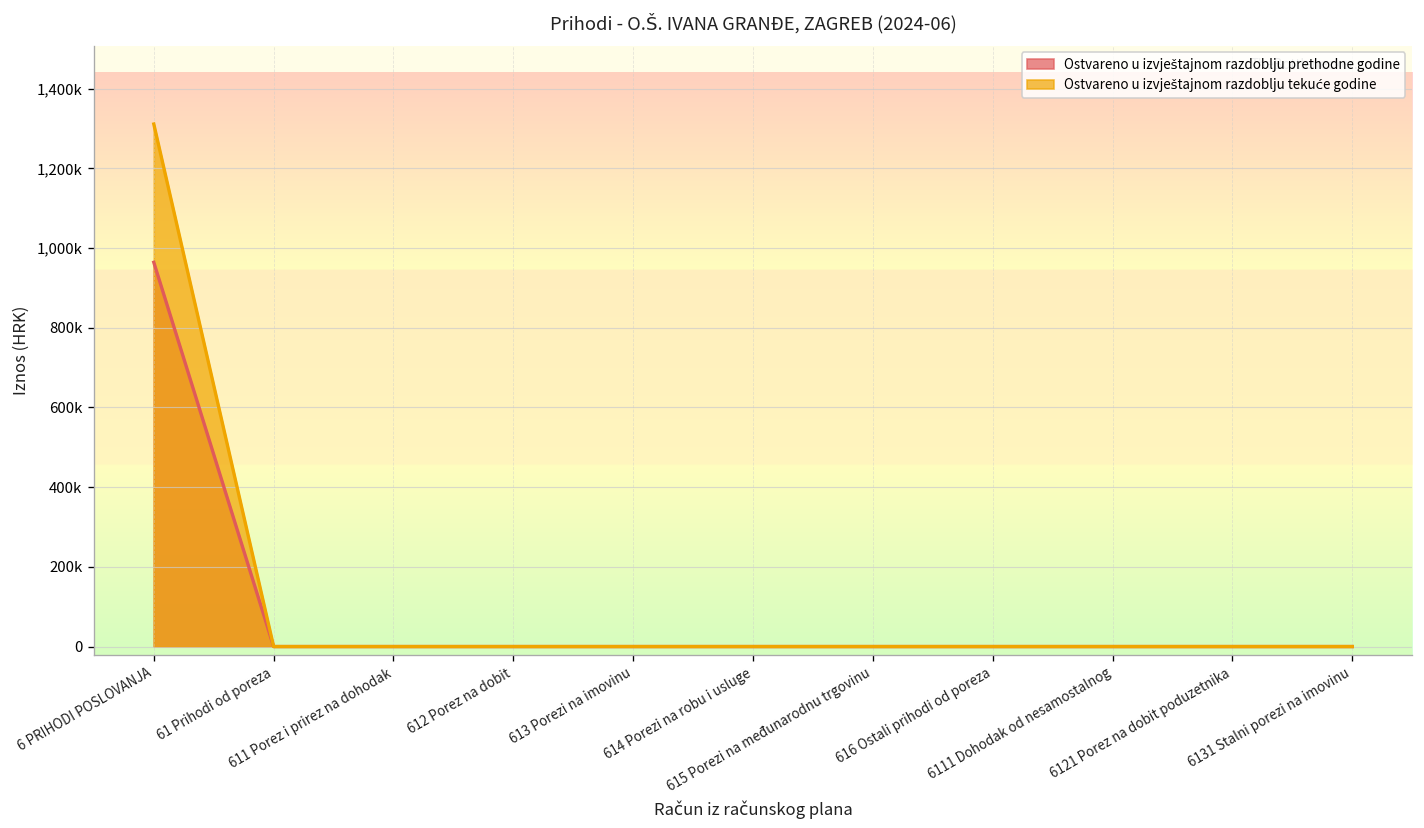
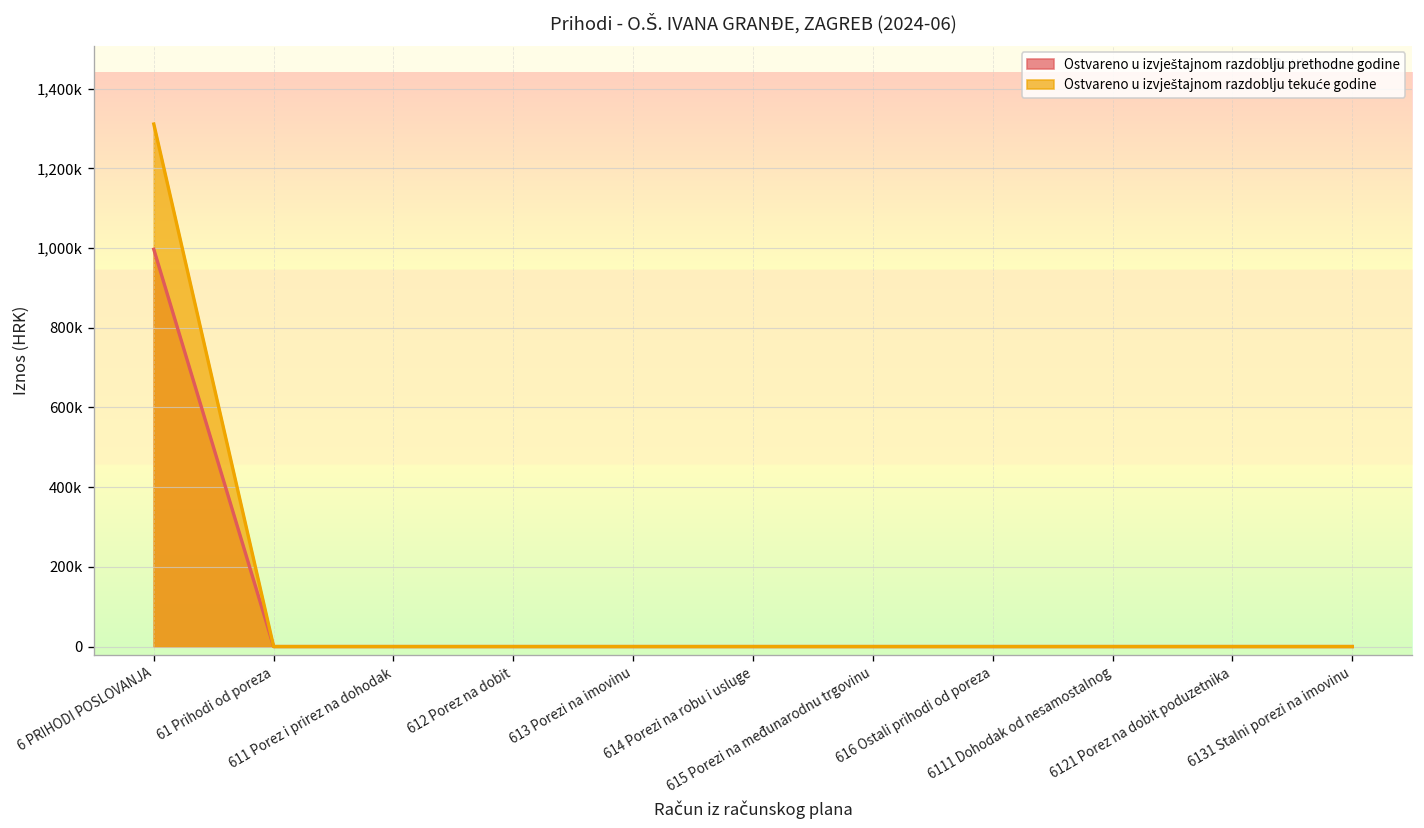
  {
    "Ostvareno u izvještajnom razdoblju prethodne godine": {
-     "6 PRIHODI POSLOVANJA": "960,000"
+     "6 PRIHODI POSLOVANJA": "1,000,000"
    },
    "Ostvareno u izvještajnom razdoblju tekuće godine": {
      "6 PRIHODI POSLOVANJA": "1,310,000"
    }
  }
